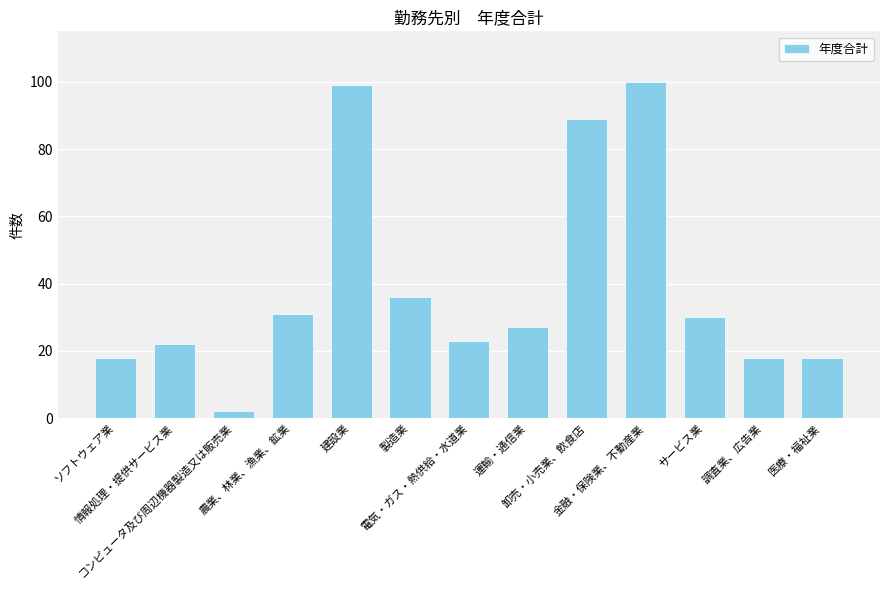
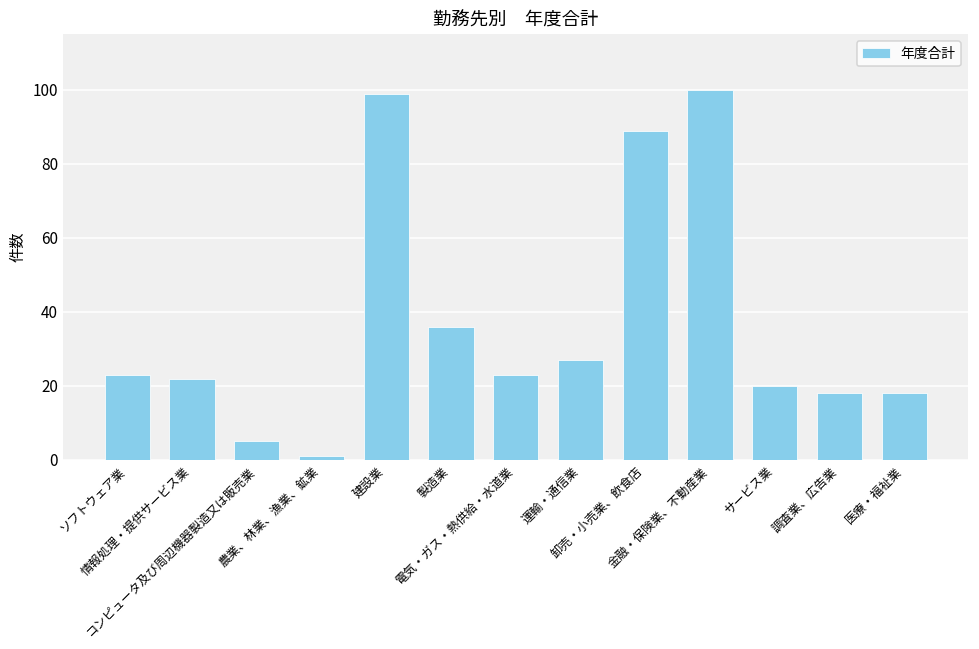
  {
-   "ソフトウェア業": 18,
+   "ソフトウェア業": 23,
    "情報処理・提供サービス業": 22,
-   "コンピュータ及び周辺機器製造又は販売業": 2,
-   "農業、林業、漁業、鉱業": 31,
+   "コンピュータ及び周辺機器製造又は販売業": 5,
+   "農業、林業、漁業、鉱業": 1,
    "建設業": 99,
    "製造業": 36,
    "電気・ガス・熱供給・水道業": 23,
    "運輸・通信業": 27,
    "卸売・小売業、飲食店": 89,
    "金融・保険業、不動産業": 100,
-   "サービス業": 30,
+   "サービス業": 20,
    "調査業、広告業": 18,
    "医療・福祉業": 18
  }
